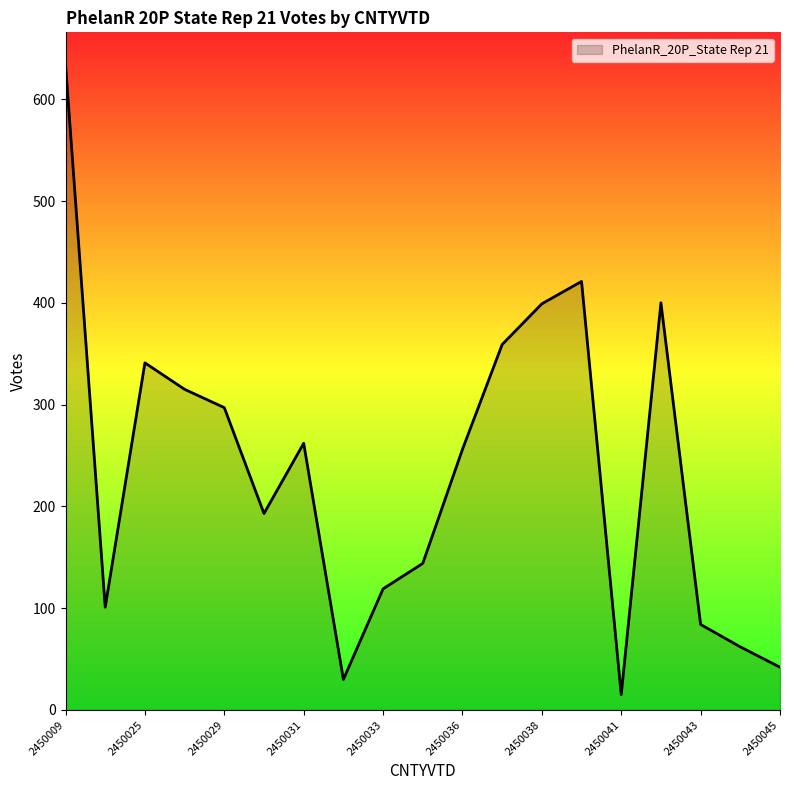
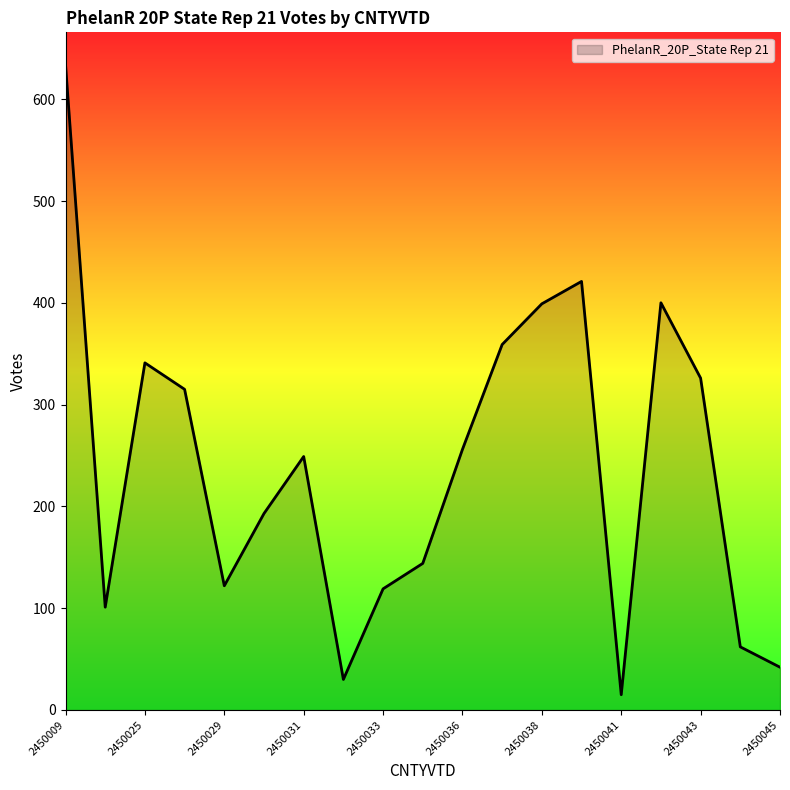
  {
    "2450009": 634,
    "2450025": 341,
-   "2450029": 297,
-   "2450031": 262,
+   "2450029": 122,
+   "2450031": 249,
    "2450033": 119,
    "2450036": 256,
    "2450038": 399,
    "2450041": 15,
-   "2450043": 84,
+   "2450043": 326,
    "2450045": 42
  }
